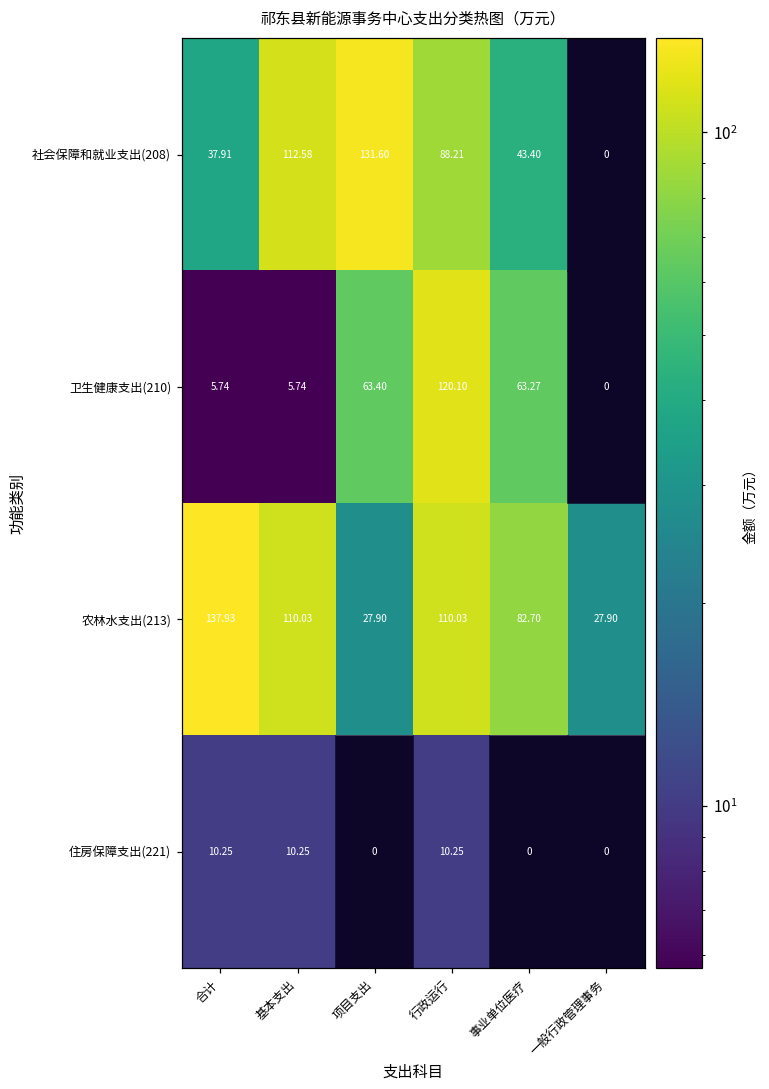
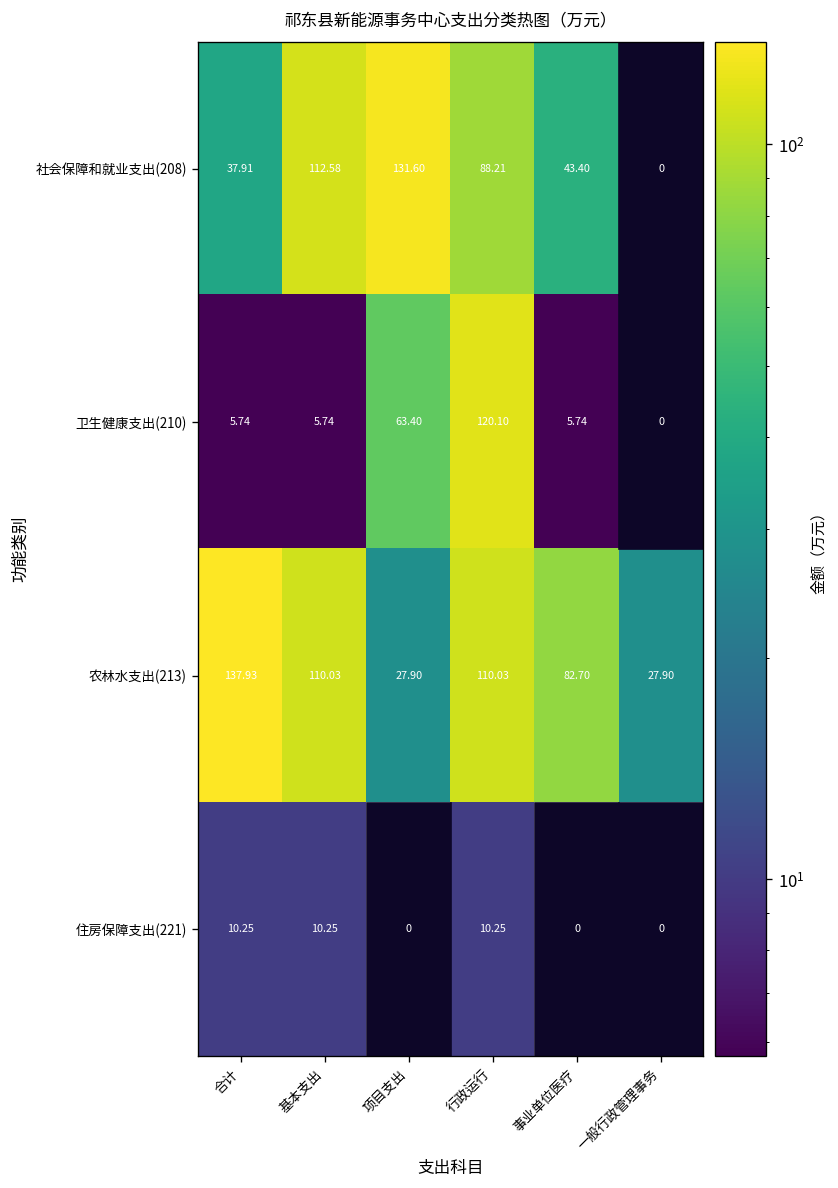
  {
    "社会保障和就业支出(208)": {
      "合计": 37.91,
      "基本支出": 112.58,
      "项目支出": 131.60,
      "行政运行": 88.21,
      "事业单位医疗": 43.40
    },
    "卫生健康支出(210)": {
      "合计": 5.74,
      "基本支出": 5.74,
      "项目支出": 63.40,
      "行政运行": 120.10,
-     "事业单位医疗": 63.27
+     "事业单位医疗": 5.74
    },
    "农林水支出(213)": {
      "合计": 137.93,
      "基本支出": 110.03,
      "项目支出": 27.90,
      "行政运行": 110.03,
      "事业单位医疗": 82.70,
      "一般行政管理事务": 27.90
    },
    "住房保障支出(221)": {
      "合计": 10.25,
      "基本支出": 10.25,
      "行政运行": 10.25
    }
  }
